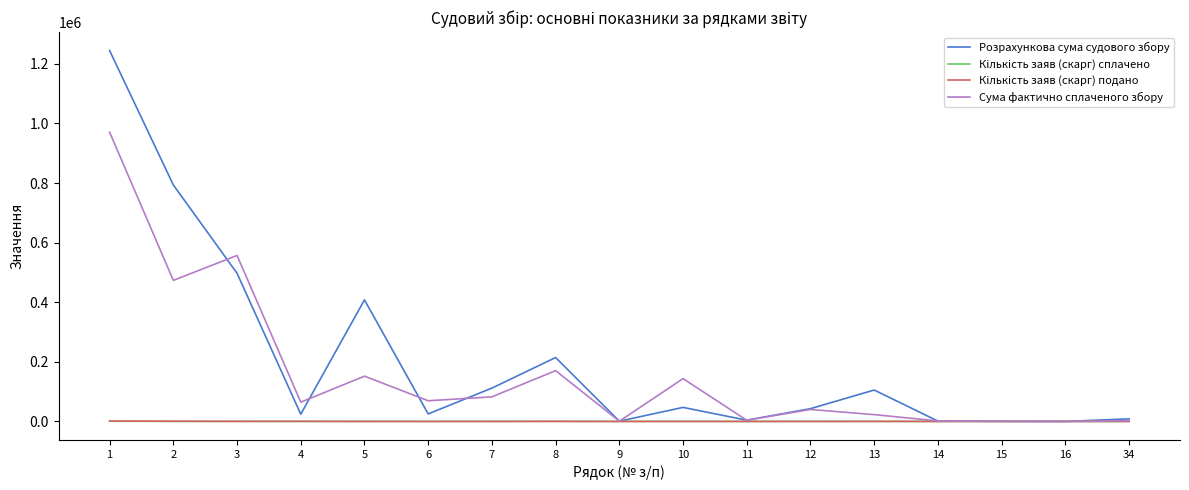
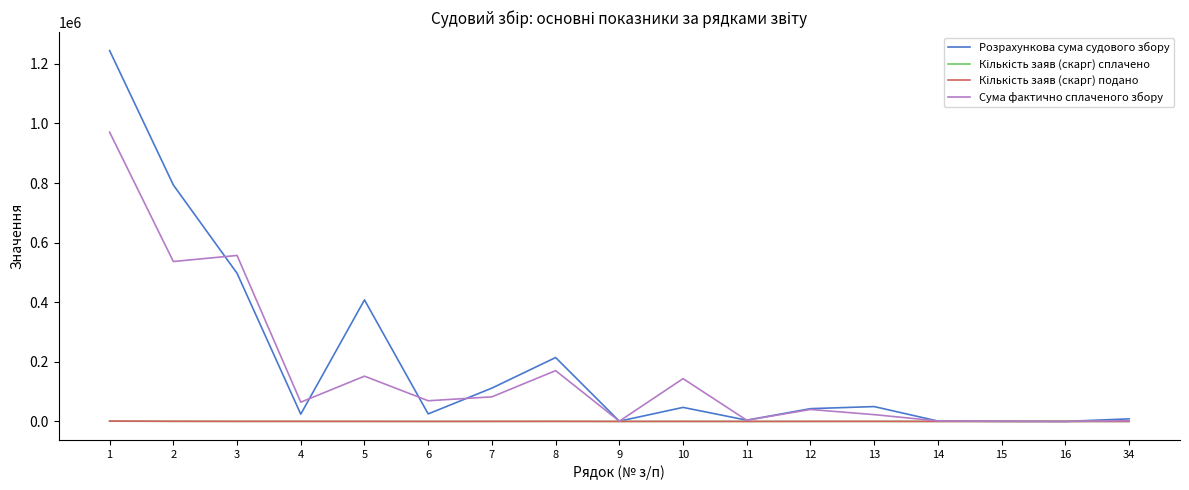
  {
    "Розрахункова сума судового збору": {
      "1": 1240000,
      "2": 790000,
      "3": 500000,
      "4": 20000,
      "5": 410000,
      "6": 30000,
      "7": 110000,
      "8": 210000,
      "10": 50000,
-     "13": 110000
+     "13": 50000
    },
    "Кількість заяв (скарг) подано": {
      "1": 0,
      "2": 0,
      "3": 0,
      "4": 0,
      "5": 0,
      "6": 0,
      "7": 0,
      "8": 0,
      "10": 0,
      "12": 0,
      "13": 0
    },
    "Сума фактично сплаченого збору": {
      "1": 970000,
-     "2": 470000,
+     "2": 540000,
      "3": 560000,
      "4": 60000,
      "5": 150000,
      "6": 70000,
      "7": 80000,
      "8": 170000,
      "10": 140000,
      "13": 20000
    }
  }
